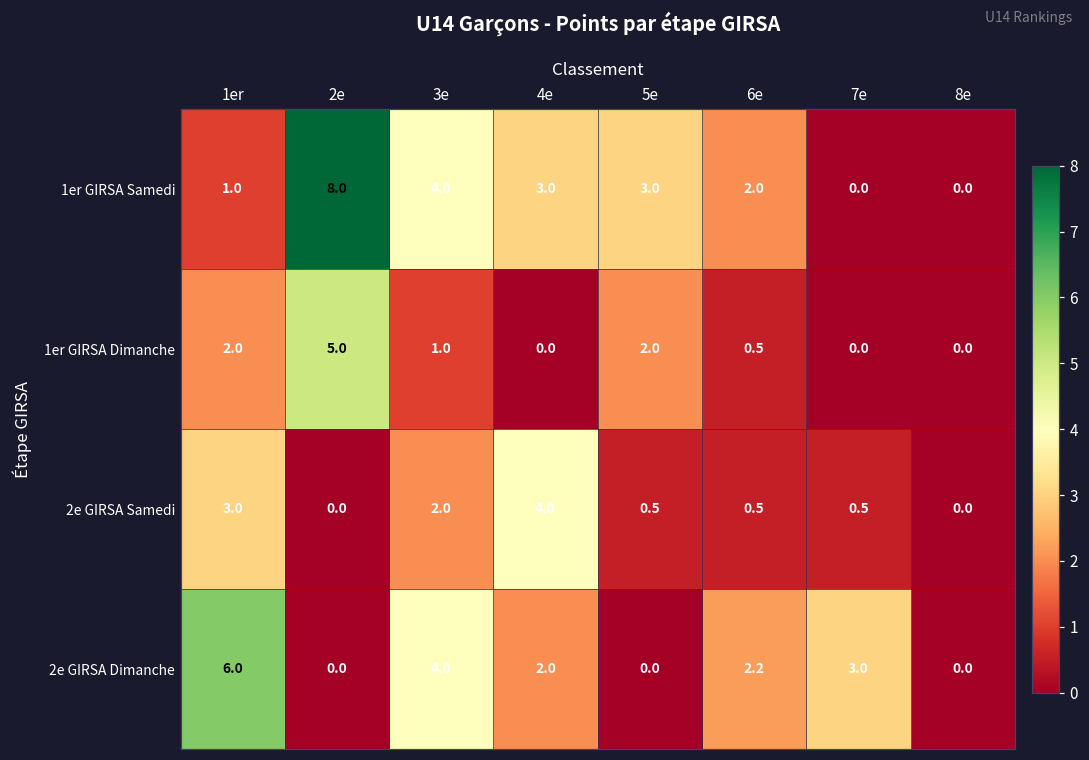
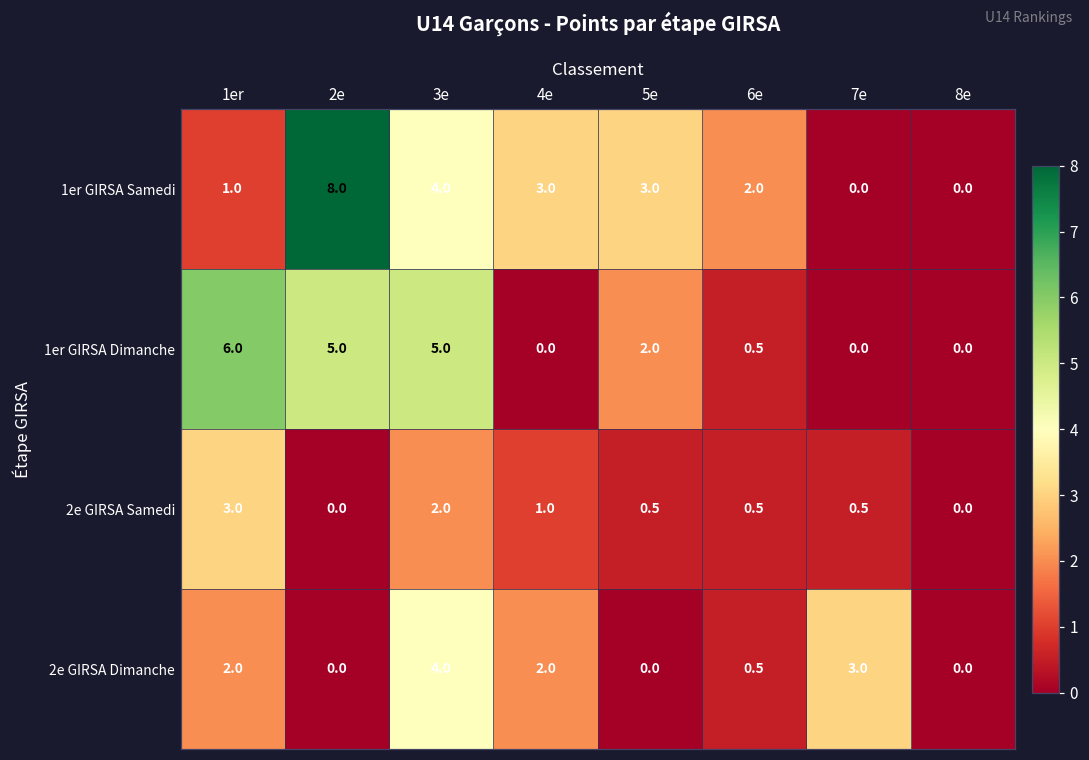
  {
    "1er GIRSA Samedi": {
      "1er": 1.0,
      "2e": 8.0,
      "3e": 4.0,
      "4e": 3.0,
      "5e": 3.0,
      "6e": 2.0,
      "7e": 0.0,
      "8e": 0.0
    },
    "1er GIRSA Dimanche": {
-     "1er": 2.0,
+     "1er": 6.0,
      "2e": 5.0,
-     "3e": 1.0,
+     "3e": 5.0,
      "4e": 0.0,
      "5e": 2.0,
      "6e": 0.5,
      "7e": 0.0,
      "8e": 0.0
    },
    "2e GIRSA Samedi": {
      "1er": 3.0,
      "2e": 0.0,
      "3e": 2.0,
-     "4e": 4.0,
+     "4e": 1.0,
      "5e": 0.5,
      "6e": 0.5,
      "7e": 0.5,
      "8e": 0.0
    },
    "2e GIRSA Dimanche": {
-     "1er": 6.0,
+     "1er": 2.0,
      "2e": 0.0,
      "3e": 4.0,
      "4e": 2.0,
      "5e": 0.0,
-     "6e": 2.2,
+     "6e": 0.5,
      "7e": 3.0,
      "8e": 0.0
    }
  }
